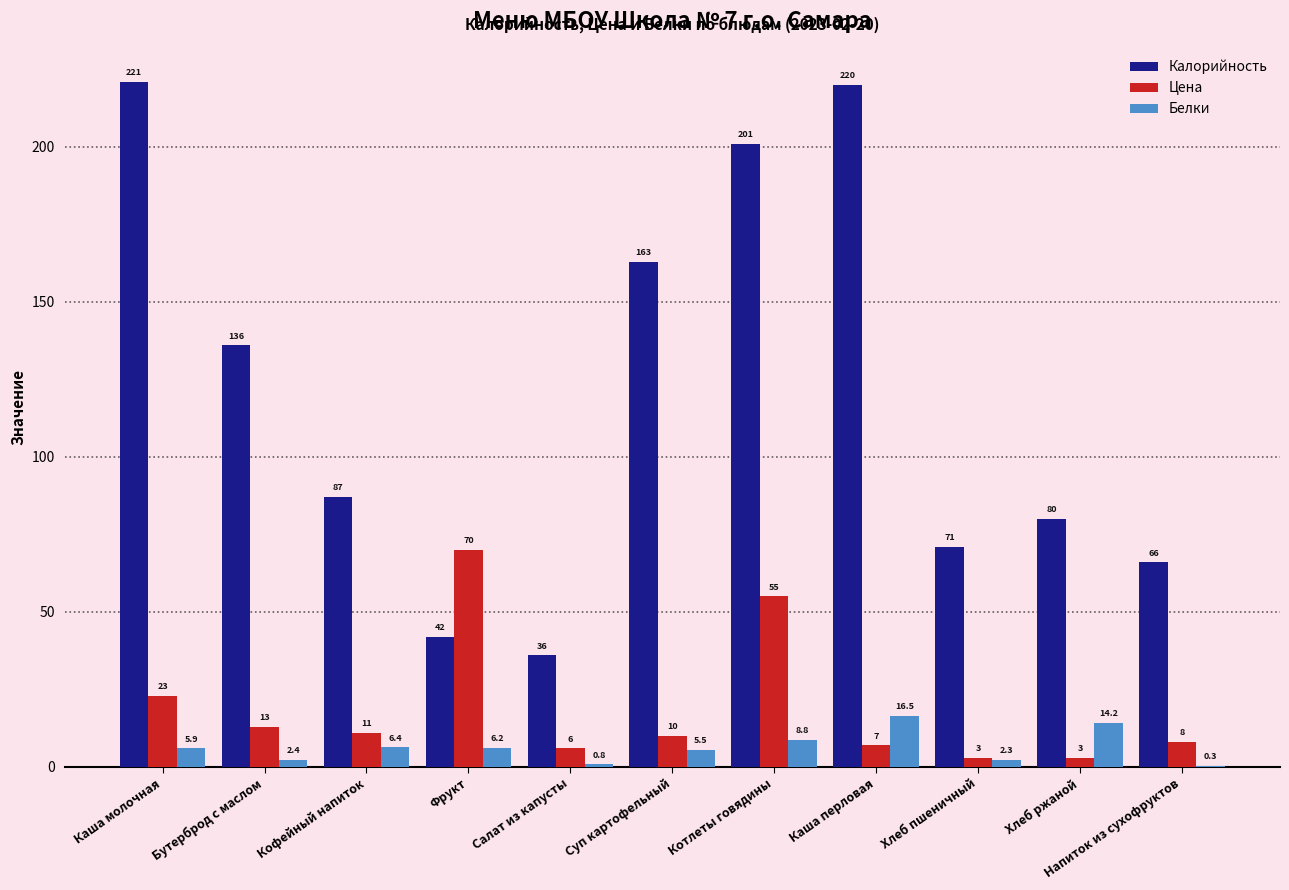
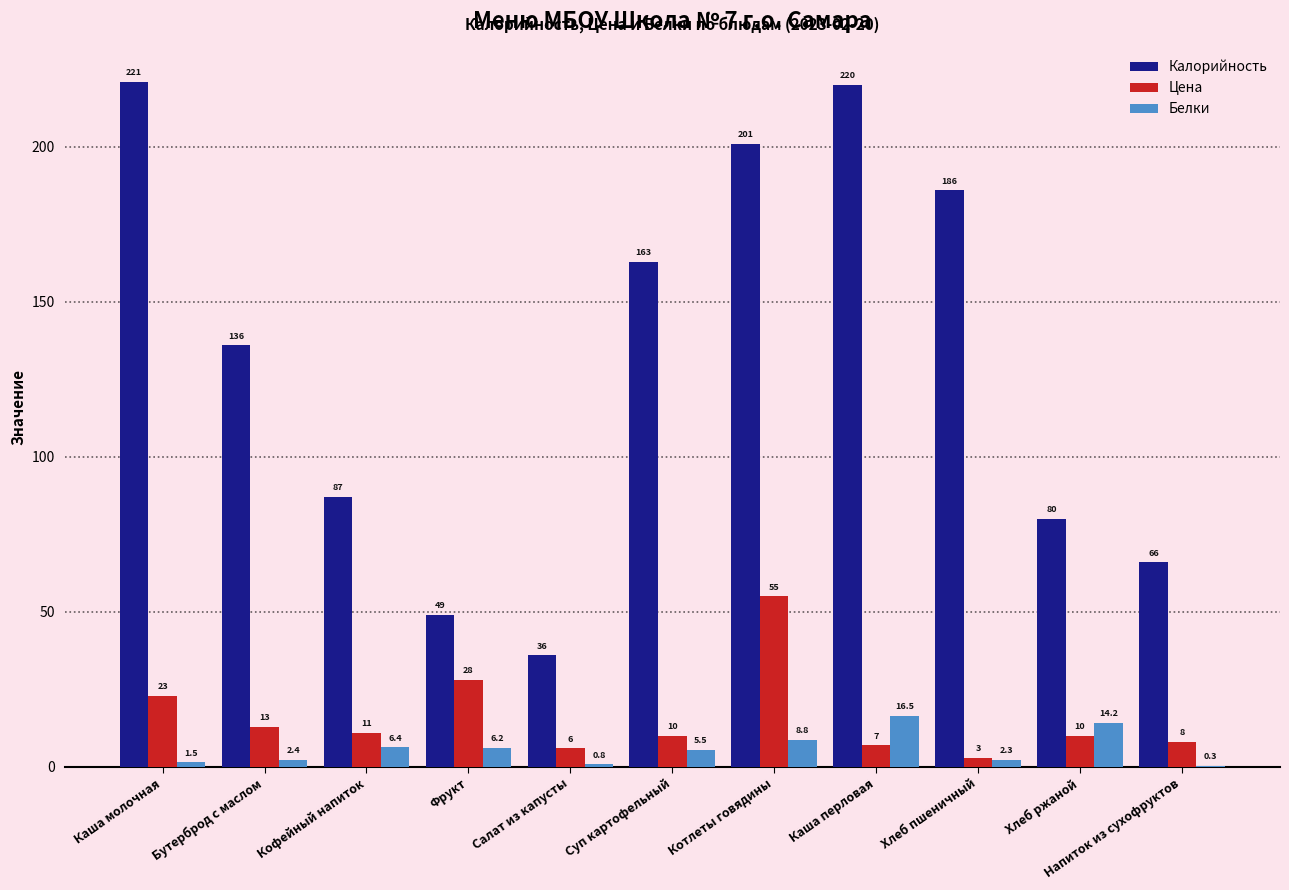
  {
    "Калорийность": {
      "Каша молочная": 221,
      "Бутерброд с маслом": 136,
      "Кофейный напиток": 87,
-     "Фрукт": 42,
+     "Фрукт": 49,
      "Салат из капусты": 36,
      "Суп картофельный": 163,
      "Котлеты говядины": 201,
      "Каша перловая": 220,
-     "Хлеб пшеничный": 71,
+     "Хлеб пшеничный": 186,
      "Хлеб ржаной": 80,
      "Напиток из сухофруктов": 66
    },
    "Цена": {
      "Каша молочная": 23,
      "Бутерброд с маслом": 13,
      "Кофейный напиток": 11,
-     "Фрукт": 70,
+     "Фрукт": 28,
      "Салат из капусты": 6,
      "Суп картофельный": 10,
      "Котлеты говядины": 55,
      "Каша перловая": 7,
      "Хлеб пшеничный": 3,
-     "Хлеб ржаной": 3,
+     "Хлеб ржаной": 10,
      "Напиток из сухофруктов": 8
    },
    "Белки": {
-     "Каша молочная": 5.9,
+     "Каша молочная": 1.5,
      "Бутерброд с маслом": 2.4,
      "Кофейный напиток": 6.4,
      "Фрукт": 6.2,
      "Салат из капусты": 0.8,
      "Суп картофельный": 5.5,
      "Котлеты говядины": 8.8,
      "Каша перловая": 16.5,
      "Хлеб пшеничный": 2.3,
      "Хлеб ржаной": 14.2,
      "Напиток из сухофруктов": 0.3
    }
  }
